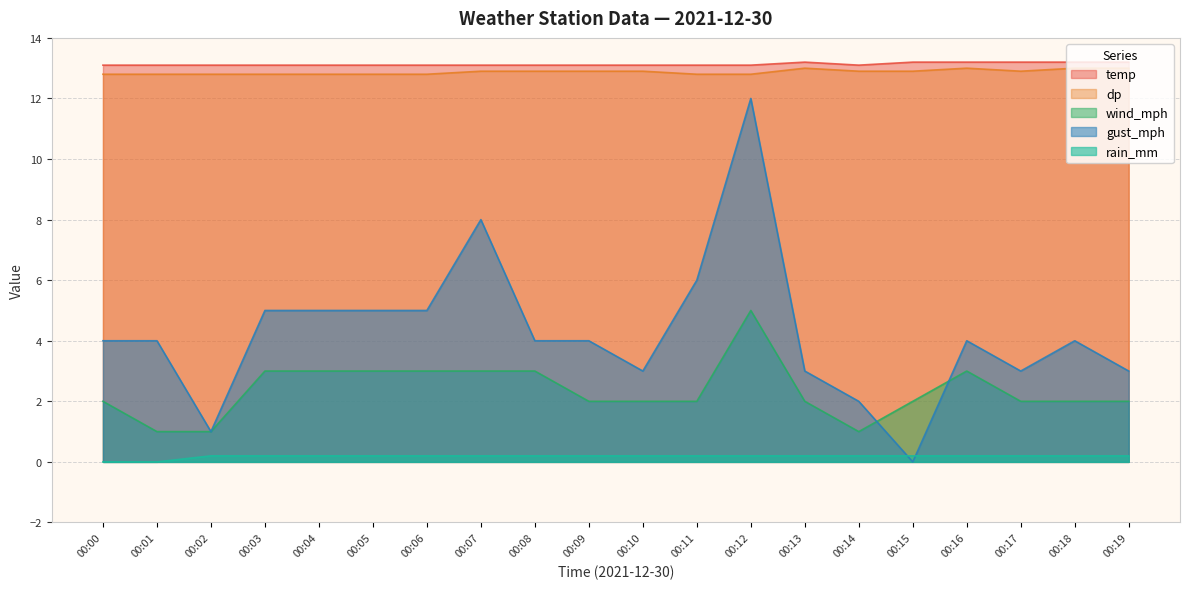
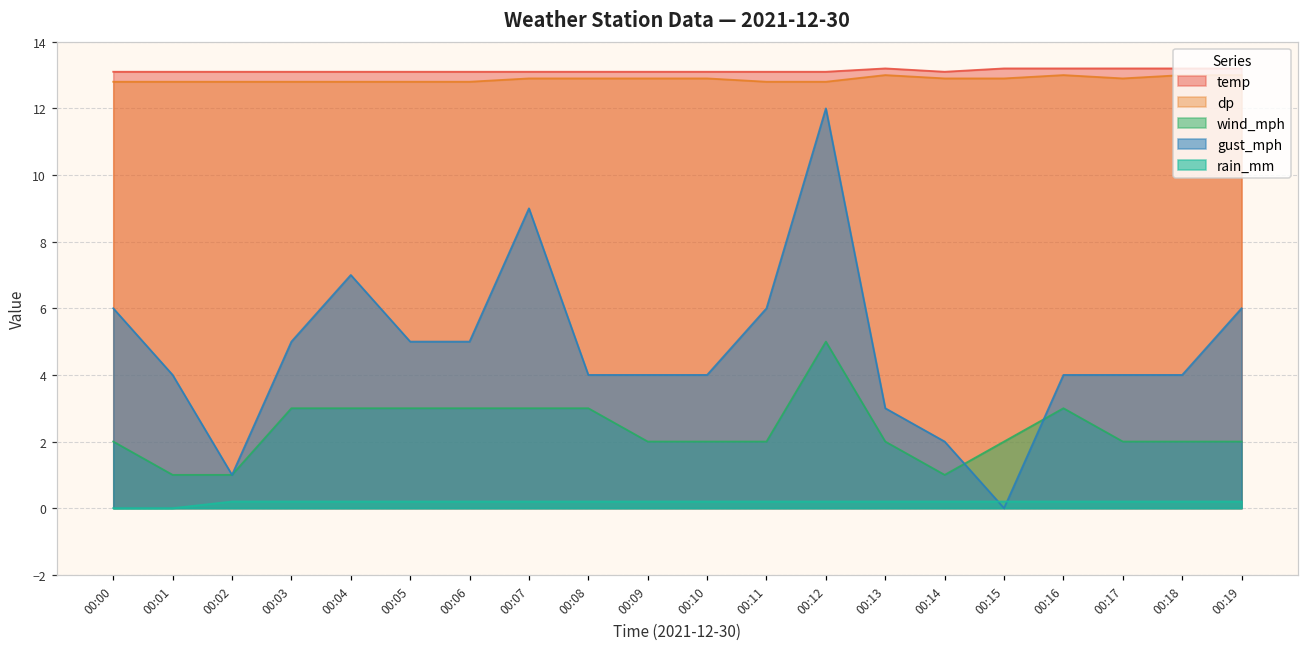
  {
    "gust_mph": {
-     "00:00": 4,
+     "00:00": 6,
      "00:01": 4,
      "00:03": 5,
-     "00:04": 5,
+     "00:04": 7,
      "00:05": 5,
      "00:06": 5,
-     "00:07": 8,
+     "00:07": 9,
      "00:08": 4,
      "00:09": 4,
-     "00:10": 3,
+     "00:10": 4,
      "00:11": 6,
      "00:12": 12,
      "00:13": 3,
      "00:14": 2,
      "00:15": 0,
      "00:16": 4,
-     "00:17": 3,
+     "00:17": 4,
      "00:18": 4,
-     "00:19": 3
+     "00:19": 6
    }
  }
